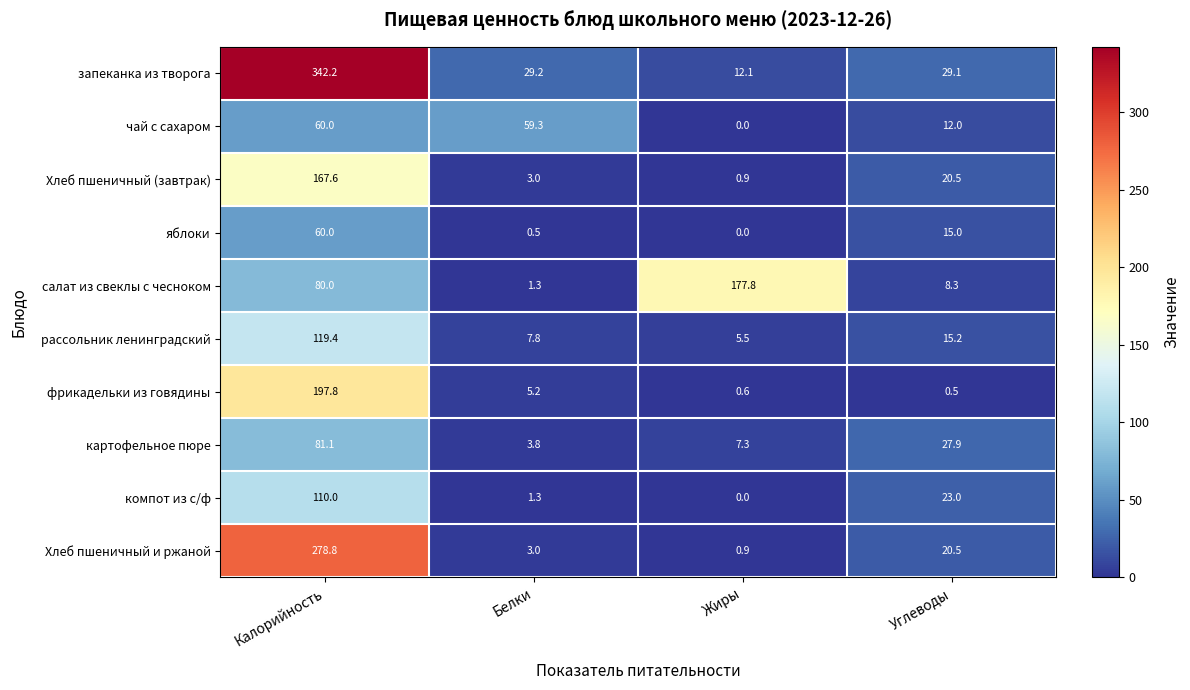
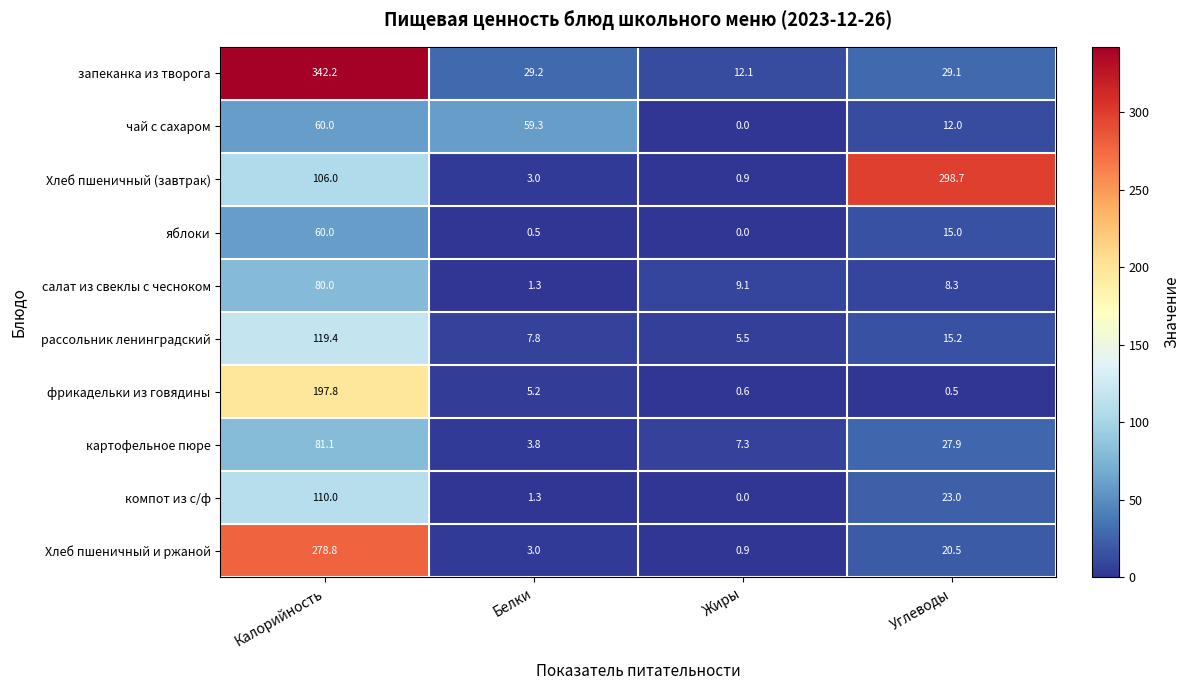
  {
    "запеканка из творога": {
      "Калорийность": 342.2,
      "Белки": 29.2,
      "Жиры": 12.1,
      "Углеводы": 29.1
    },
    "чай с сахаром": {
      "Калорийность": 60.0,
      "Белки": 59.3,
      "Жиры": 0.0,
      "Углеводы": 12.0
    },
    "Хлеб пшеничный (завтрак)": {
-     "Калорийность": 167.6,
+     "Калорийность": 106.0,
      "Белки": 3.0,
      "Жиры": 0.9,
-     "Углеводы": 20.5
+     "Углеводы": 298.7
    },
    "яблоки": {
      "Калорийность": 60.0,
      "Белки": 0.5,
      "Жиры": 0.0,
      "Углеводы": 15.0
    },
    "салат из свеклы с чесноком": {
      "Калорийность": 80.0,
      "Белки": 1.3,
-     "Жиры": 177.8,
+     "Жиры": 9.1,
      "Углеводы": 8.3
    },
    "рассольник ленинградский": {
      "Калорийность": 119.4,
      "Белки": 7.8,
      "Жиры": 5.5,
      "Углеводы": 15.2
    },
    "фрикадельки из говядины": {
      "Калорийность": 197.8,
      "Белки": 5.2,
      "Жиры": 0.6,
      "Углеводы": 0.5
    },
    "картофельное пюре": {
      "Калорийность": 81.1,
      "Белки": 3.8,
      "Жиры": 7.3,
      "Углеводы": 27.9
    },
    "компот из с/ф": {
      "Калорийность": 110.0,
      "Белки": 1.3,
      "Жиры": 0.0,
      "Углеводы": 23.0
    },
    "Хлеб пшеничный и ржаной": {
      "Калорийность": 278.8,
      "Белки": 3.0,
      "Жиры": 0.9,
      "Углеводы": 20.5
    }
  }
